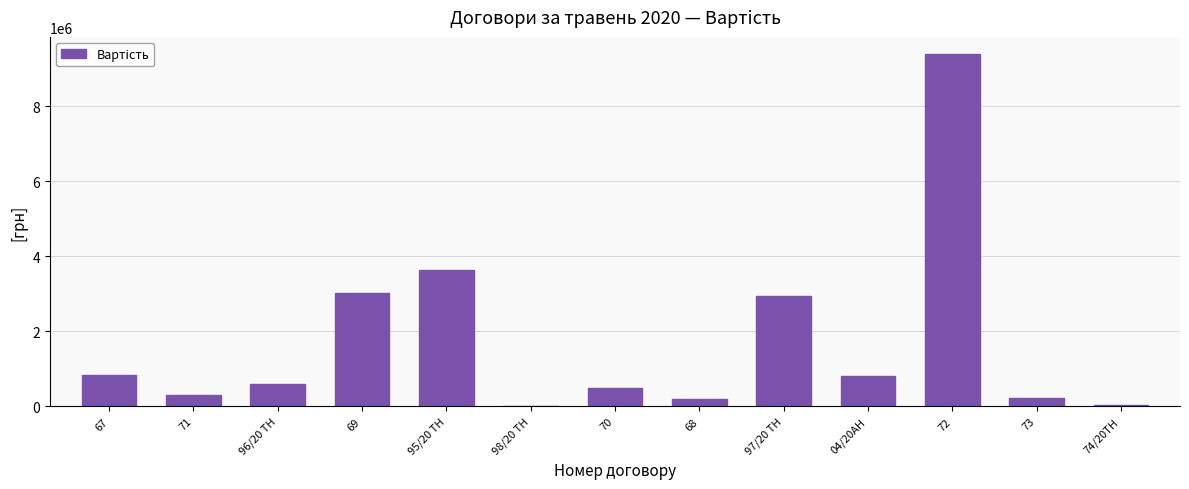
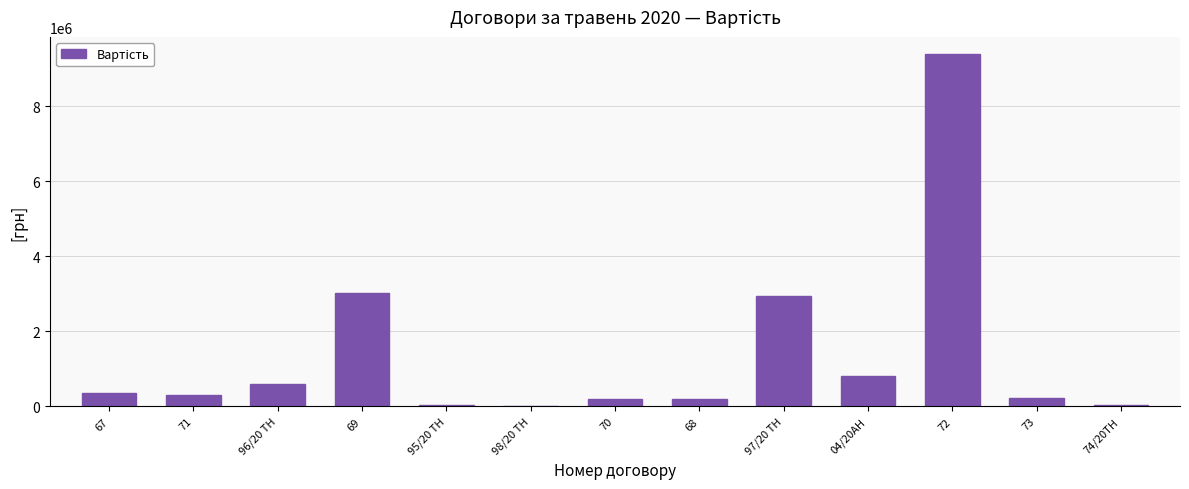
  {
-   "67": 800000,
+   "67": 400000,
    "71": 300000,
    "96/20 ТН": 600000,
    "69": 3000000,
-   "95/20 ТН": 3600000,
-   "70": 500000,
+   "95/20 ТН": 0,
+   "70": 200000,
    "68": 200000,
    "97/20 ТН": 2900000,
    "04/20АН": 800000,
    "72": 9400000,
    "73": 200000
  }
